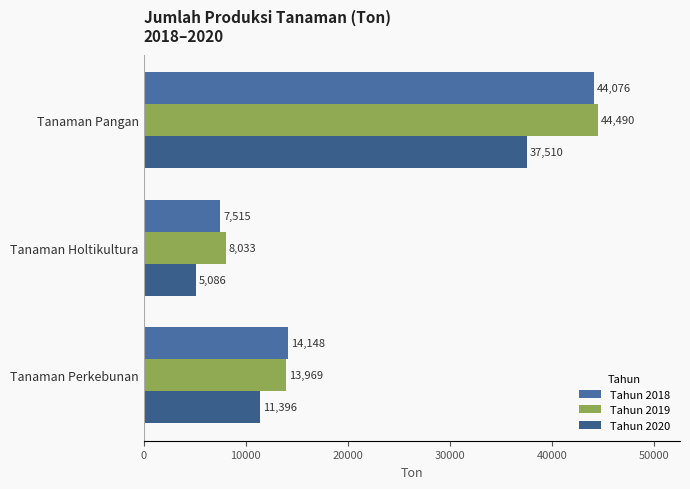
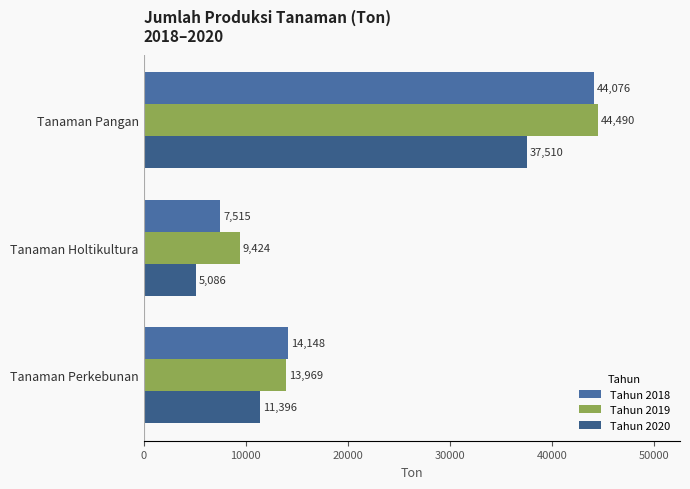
  {
    "Tahun 2019": {
      "Tanaman Pangan": "44,490",
-     "Tanaman Holtikultura": "8,033",
+     "Tanaman Holtikultura": "9,424",
      "Tanaman Perkebunan": "13,969"
    }
  }
